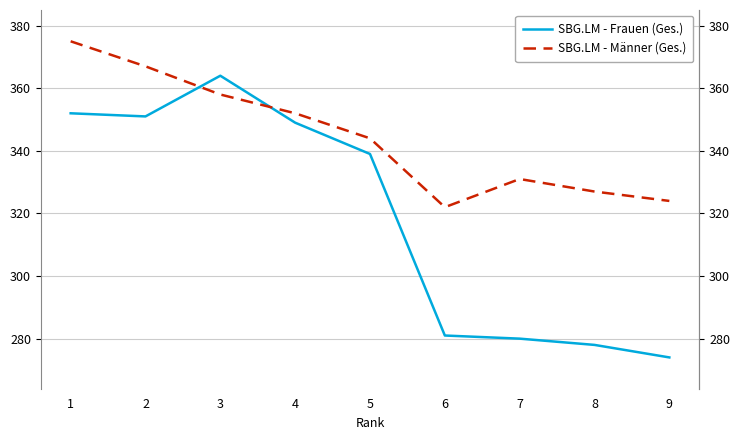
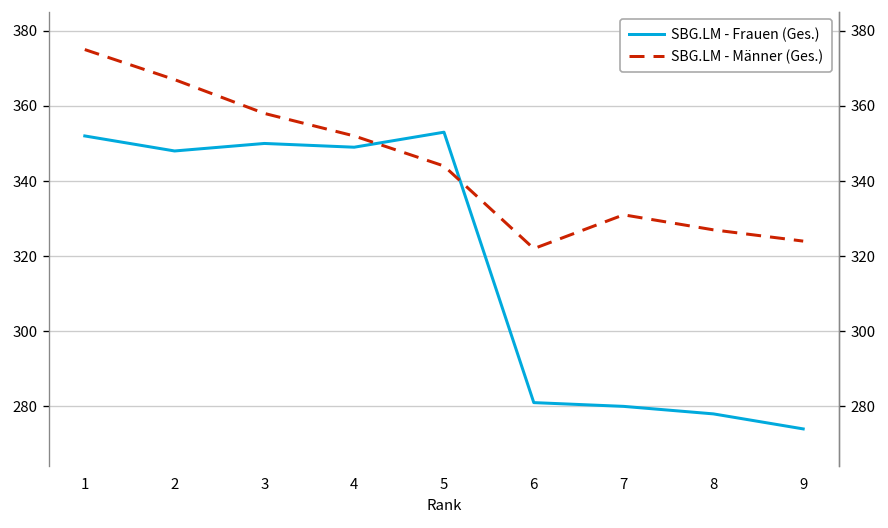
  {
    "SBG.LM - Frauen (Ges.)": {
      "1": 352,
-     "2": 351,
-     "3": 364,
+     "2": 348,
+     "3": 350,
      "4": 349,
-     "5": 339,
+     "5": 353,
      "6": 281,
      "7": 280,
      "8": 278,
      "9": 274
    },
    "SBG.LM - Männer (Ges.)": {
      "1": 375,
      "2": 367,
      "3": 358,
      "4": 352,
      "5": 344,
      "6": 322,
      "7": 331,
      "8": 327,
      "9": 324
    }
  }
